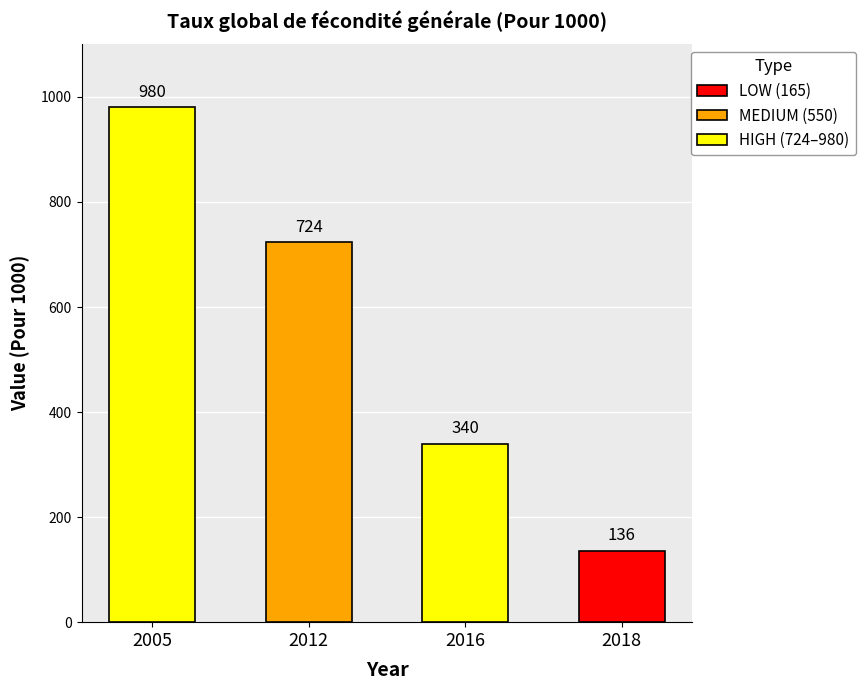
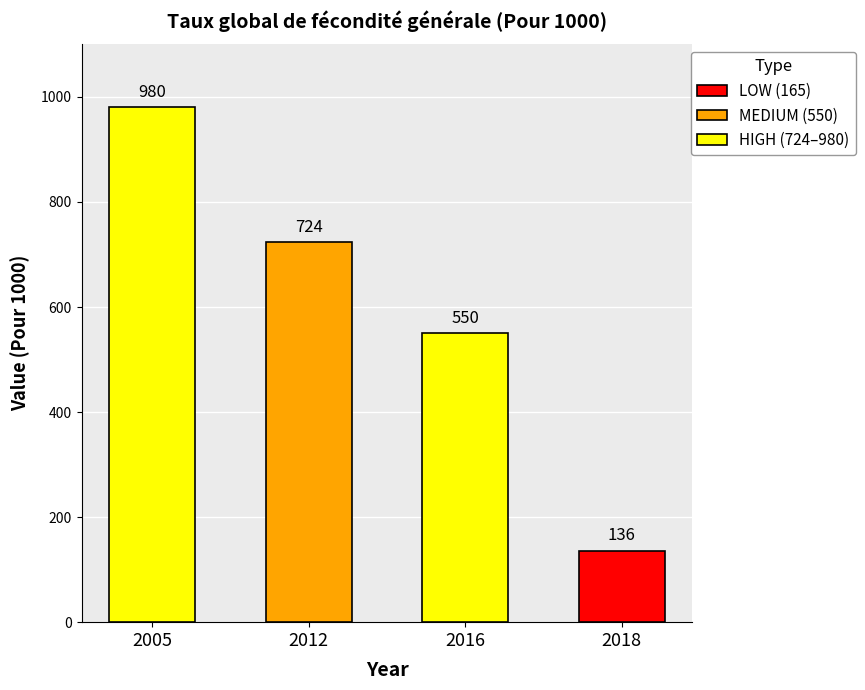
  {
    "2005": 980,
    "2012": 724,
-   "2016": 340,
+   "2016": 550,
    "2018": 136
  }
